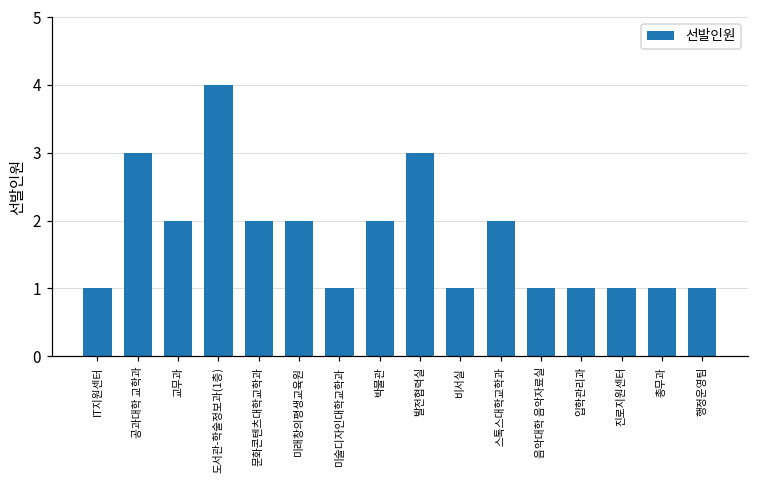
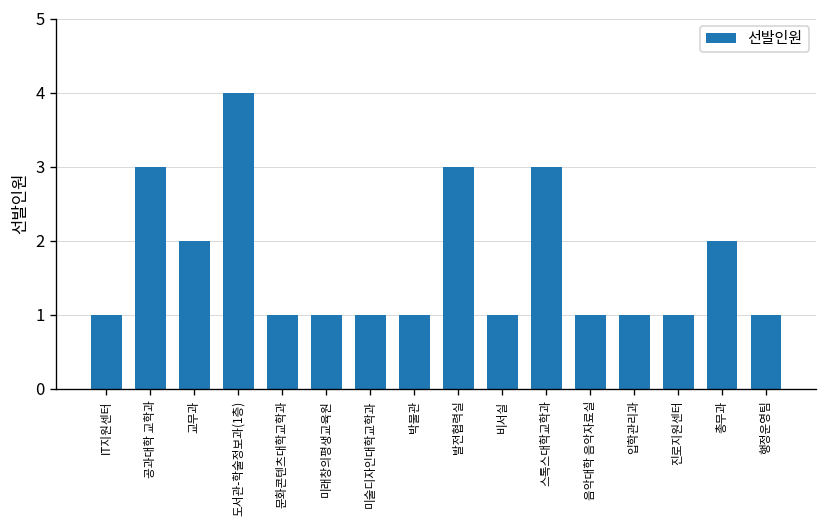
  {
    "IT지원센터": 1,
    "공과대학 교학과": 3,
    "교무과": 2,
    "도서관-학술정보과(1층)": 4,
-   "문화콘텐츠대학교학과": 2,
-   "미래창의평생교육원": 2,
+   "문화콘텐츠대학교학과": 1,
+   "미래창의평생교육원": 1,
    "미술디자인대학교학과": 1,
-   "박물관": 2,
+   "박물관": 1,
    "발전협력실": 3,
    "비서실": 1,
-   "스톡스대학교학과": 2,
+   "스톡스대학교학과": 3,
    "음악대학 음악자료실": 1,
    "입학관리과": 1,
    "진로지원센터": 1,
-   "총무과": 1,
+   "총무과": 2,
    "행정운영팀": 1
  }
